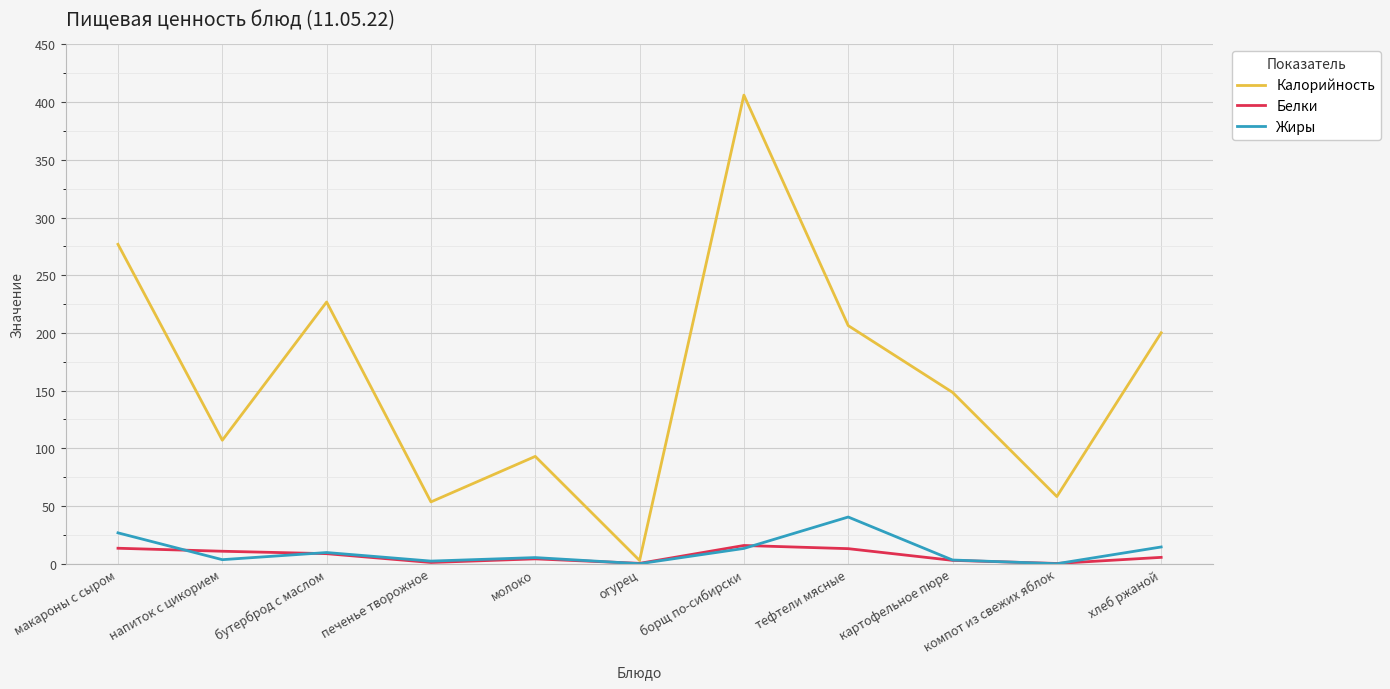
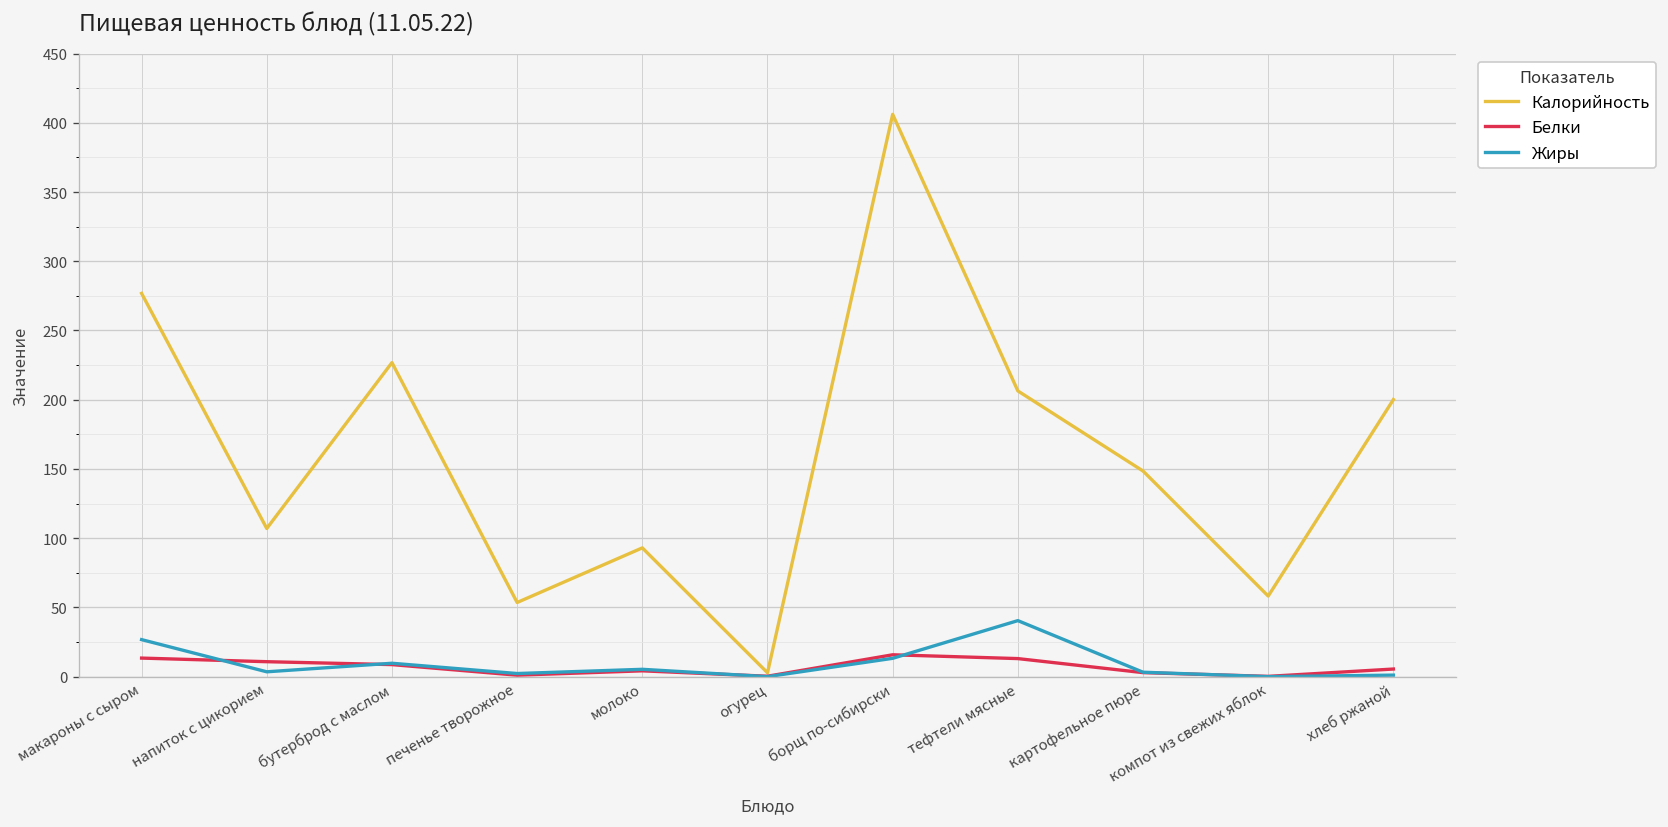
  {
    "Калорийность": {
      "макароны с сыром": 277,
      "напиток с цикорием": 107,
      "бутерброд с маслом": 227,
      "печенье творожное": 54,
      "молоко": 93,
      "огурец": 3,
      "борщ по-сибирски": 406,
      "тефтели мясные": 206,
      "картофельное пюре": 149,
      "компот из свежих яблок": 58,
      "хлеб ржаной": 200
    },
    "Белки": {
      "макароны с сыром": 13,
      "напиток с цикорием": 11,
      "борщ по-сибирски": 16,
      "тефтели мясные": 13,
      "хлеб ржаной": 6
    },
    "Жиры": {
      "макароны с сыром": 27,
      "напиток с цикорием": 4,
      "борщ по-сибирски": 13,
      "тефтели мясные": 40,
-     "хлеб ржаной": 15
+     "хлеб ржаной": 1
    }
  }
